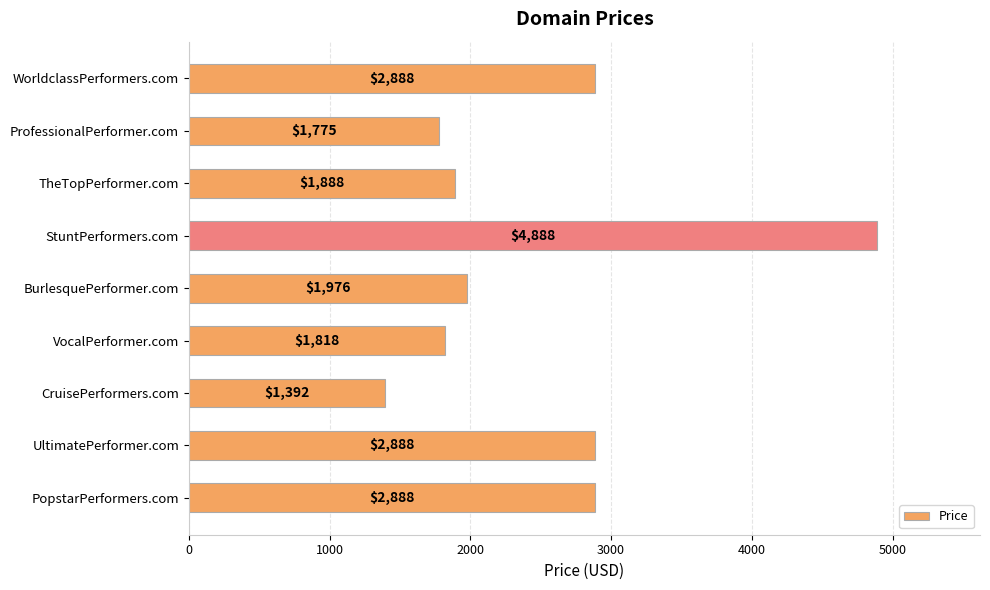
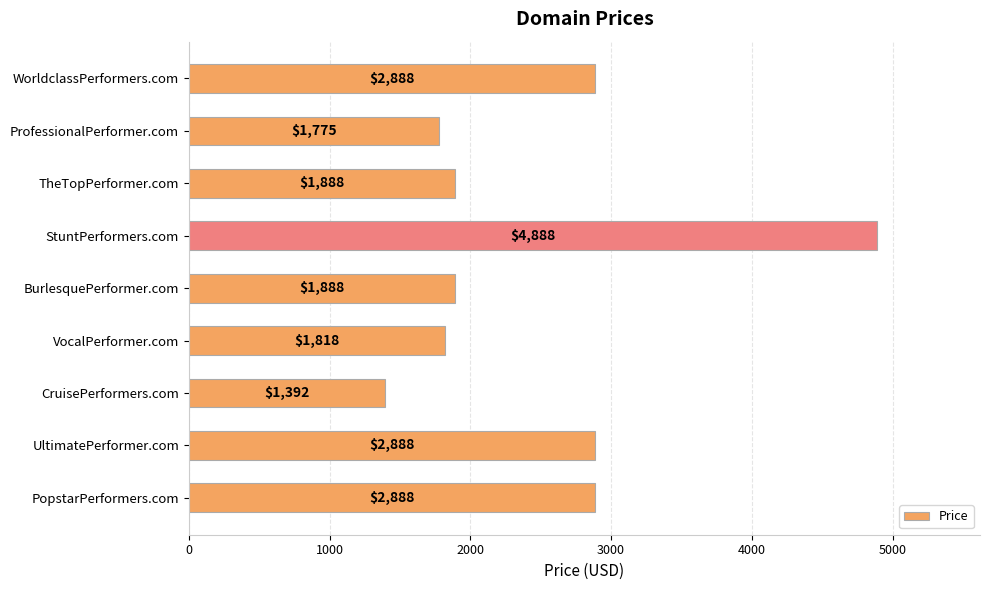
  {
    "WorldclassPerformers.com": "$2,888",
    "ProfessionalPerformer.com": "$1,775",
    "TheTopPerformer.com": "$1,888",
    "StuntPerformers.com": "$4,888",
-   "BurlesquePerformer.com": "$1,976",
+   "BurlesquePerformer.com": "$1,888",
    "VocalPerformer.com": "$1,818",
    "CruisePerformers.com": "$1,392",
    "UltimatePerformer.com": "$2,888",
    "PopstarPerformers.com": "$2,888"
  }
